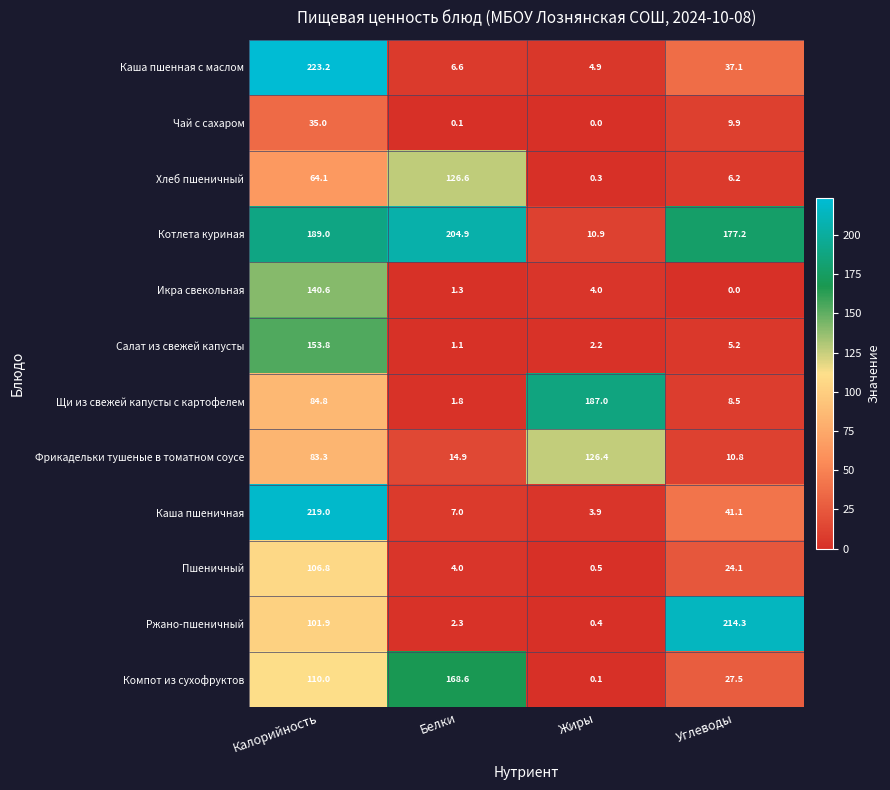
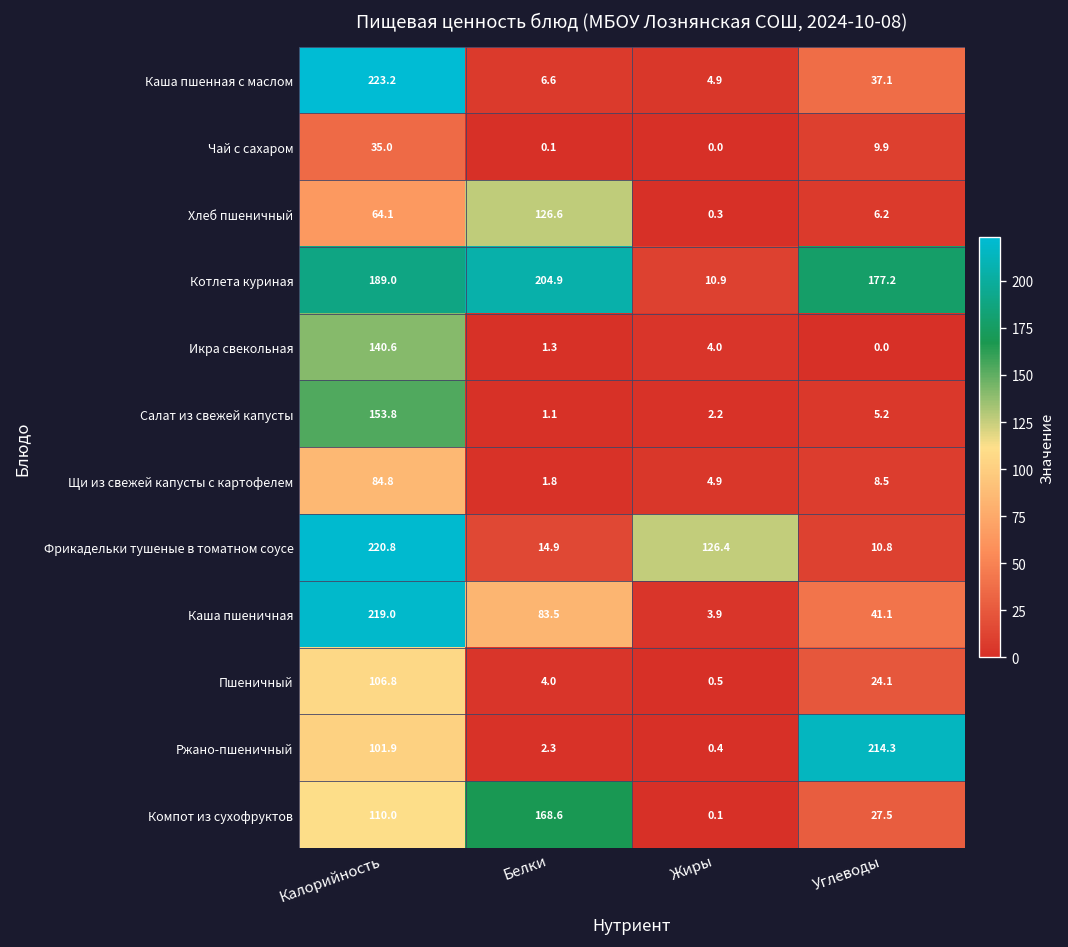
  {
    "Каша пшенная с маслом": {
      "Калорийность": 223.2,
      "Белки": 6.6,
      "Жиры": 4.9,
      "Углеводы": 37.1
    },
    "Чай с сахаром": {
      "Калорийность": 35.0,
      "Белки": 0.1,
      "Жиры": 0.0,
      "Углеводы": 9.9
    },
    "Хлеб пшеничный": {
      "Калорийность": 64.1,
      "Белки": 126.6,
      "Жиры": 0.3,
      "Углеводы": 6.2
    },
    "Котлета куриная": {
      "Калорийность": 189.0,
      "Белки": 204.9,
      "Жиры": 10.9,
      "Углеводы": 177.2
    },
    "Икра свекольная": {
      "Калорийность": 140.6,
      "Белки": 1.3,
      "Жиры": 4.0,
      "Углеводы": 0.0
    },
    "Салат из свежей капусты": {
      "Калорийность": 153.8,
      "Белки": 1.1,
      "Жиры": 2.2,
      "Углеводы": 5.2
    },
    "Щи из свежей капусты с картофелем": {
      "Калорийность": 84.8,
      "Белки": 1.8,
-     "Жиры": 187.0,
+     "Жиры": 4.9,
      "Углеводы": 8.5
    },
    "Фрикадельки тушеные в томатном соусе": {
-     "Калорийность": 83.3,
+     "Калорийность": 220.8,
      "Белки": 14.9,
      "Жиры": 126.4,
      "Углеводы": 10.8
    },
    "Каша пшеничная": {
      "Калорийность": 219.0,
-     "Белки": 7.0,
+     "Белки": 83.5,
      "Жиры": 3.9,
      "Углеводы": 41.1
    },
    "Пшеничный": {
      "Калорийность": 106.8,
      "Белки": 4.0,
      "Жиры": 0.5,
      "Углеводы": 24.1
    },
    "Ржано-пшеничный": {
      "Калорийность": 101.9,
      "Белки": 2.3,
      "Жиры": 0.4,
      "Углеводы": 214.3
    },
    "Компот из сухофруктов": {
      "Калорийность": 110.0,
      "Белки": 168.6,
      "Жиры": 0.1,
      "Углеводы": 27.5
    }
  }
